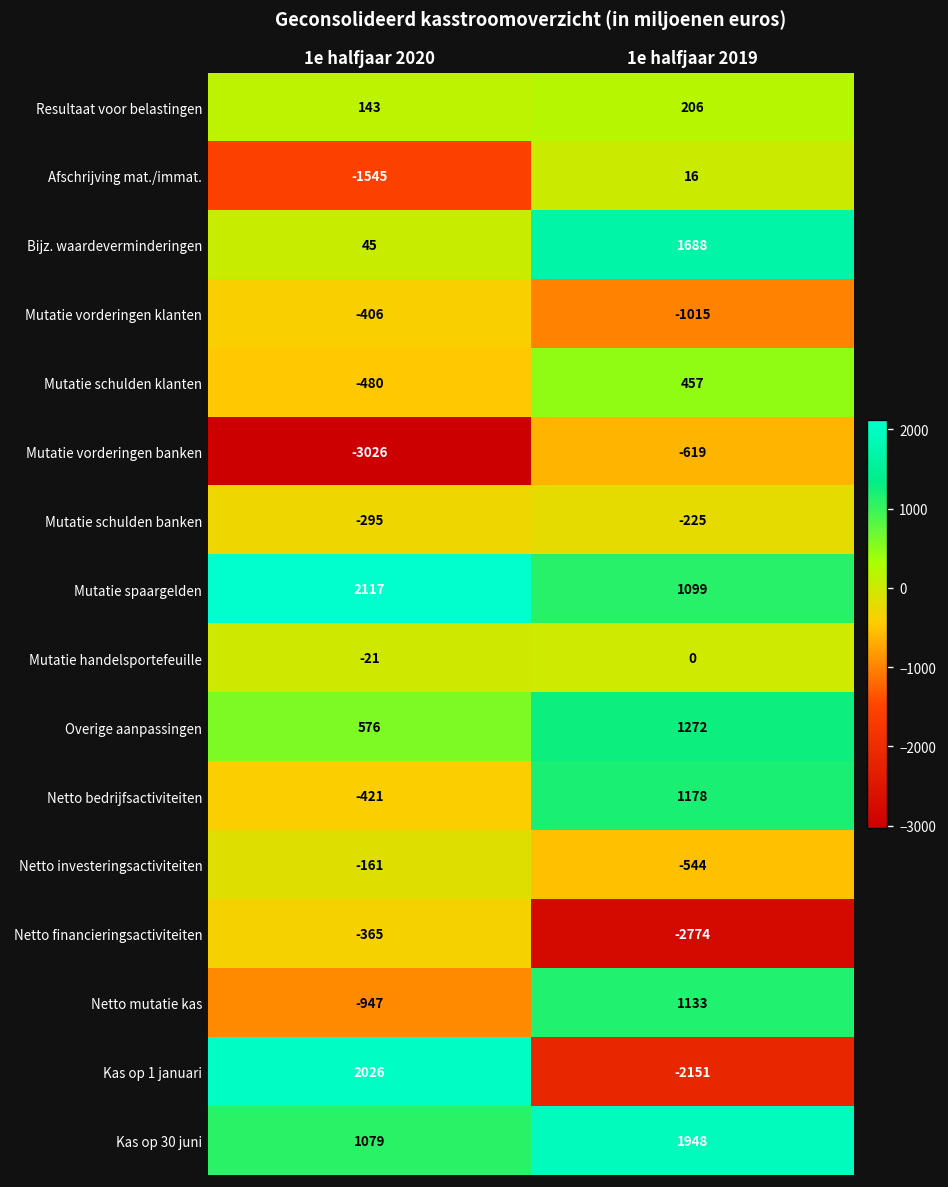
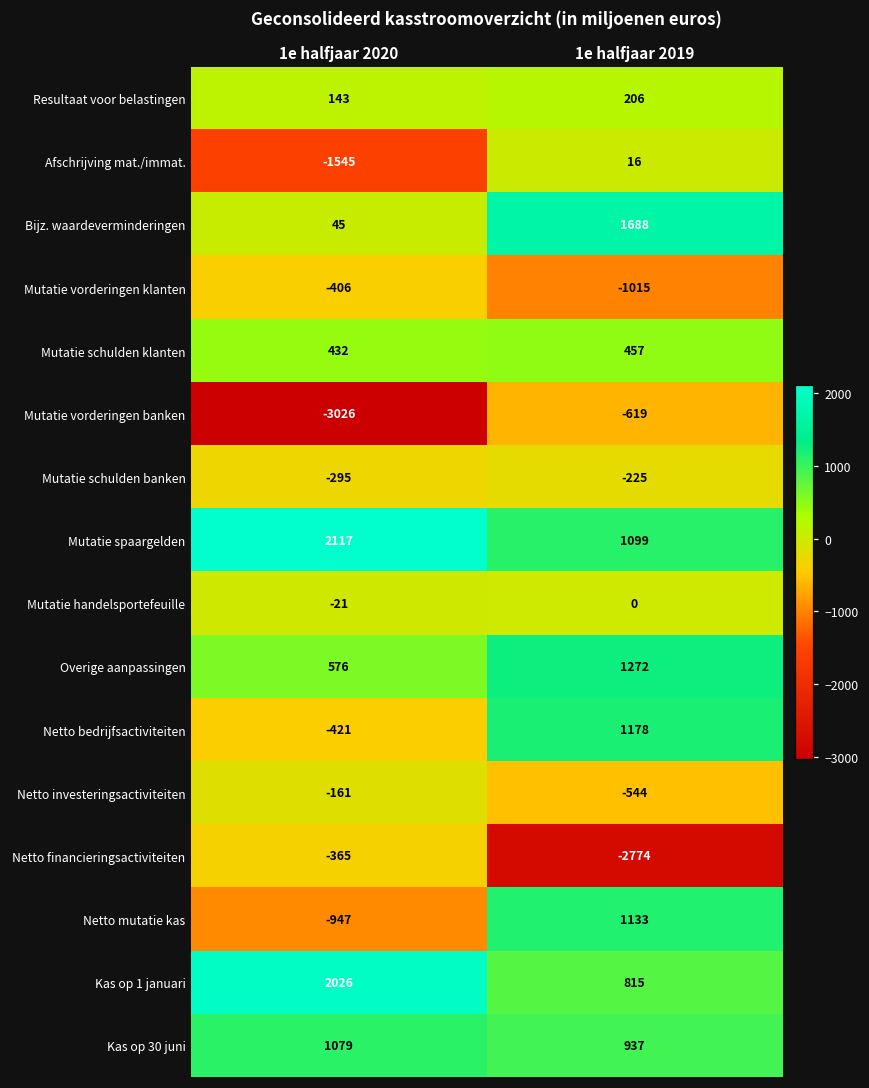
  {
    "Resultaat voor belastingen": {
      "1e halfjaar 2020": 143,
      "1e halfjaar 2019": 206
    },
    "Afschrijving mat./immat.": {
      "1e halfjaar 2020": -1545,
      "1e halfjaar 2019": 16
    },
    "Bijz. waardeverminderingen": {
      "1e halfjaar 2020": 45,
      "1e halfjaar 2019": 1688
    },
    "Mutatie vorderingen klanten": {
      "1e halfjaar 2020": -406,
      "1e halfjaar 2019": -1015
    },
    "Mutatie schulden klanten": {
-     "1e halfjaar 2020": -480,
+     "1e halfjaar 2020": 432,
      "1e halfjaar 2019": 457
    },
    "Mutatie vorderingen banken": {
      "1e halfjaar 2020": -3026,
      "1e halfjaar 2019": -619
    },
    "Mutatie schulden banken": {
      "1e halfjaar 2020": -295,
      "1e halfjaar 2019": -225
    },
    "Mutatie spaargelden": {
      "1e halfjaar 2020": 2117,
      "1e halfjaar 2019": 1099
    },
    "Mutatie handelsportefeuille": {
      "1e halfjaar 2020": -21,
      "1e halfjaar 2019": 0
    },
    "Overige aanpassingen": {
      "1e halfjaar 2020": 576,
      "1e halfjaar 2019": 1272
    },
    "Netto bedrijfsactiviteiten": {
      "1e halfjaar 2020": -421,
      "1e halfjaar 2019": 1178
    },
    "Netto investeringsactiviteiten": {
      "1e halfjaar 2020": -161,
      "1e halfjaar 2019": -544
    },
    "Netto financieringsactiviteiten": {
      "1e halfjaar 2020": -365,
      "1e halfjaar 2019": -2774
    },
    "Netto mutatie kas": {
      "1e halfjaar 2020": -947,
      "1e halfjaar 2019": 1133
    },
    "Kas op 1 januari": {
      "1e halfjaar 2020": 2026,
-     "1e halfjaar 2019": -2151
+     "1e halfjaar 2019": 815
    },
    "Kas op 30 juni": {
      "1e halfjaar 2020": 1079,
-     "1e halfjaar 2019": 1948
+     "1e halfjaar 2019": 937
    }
  }
